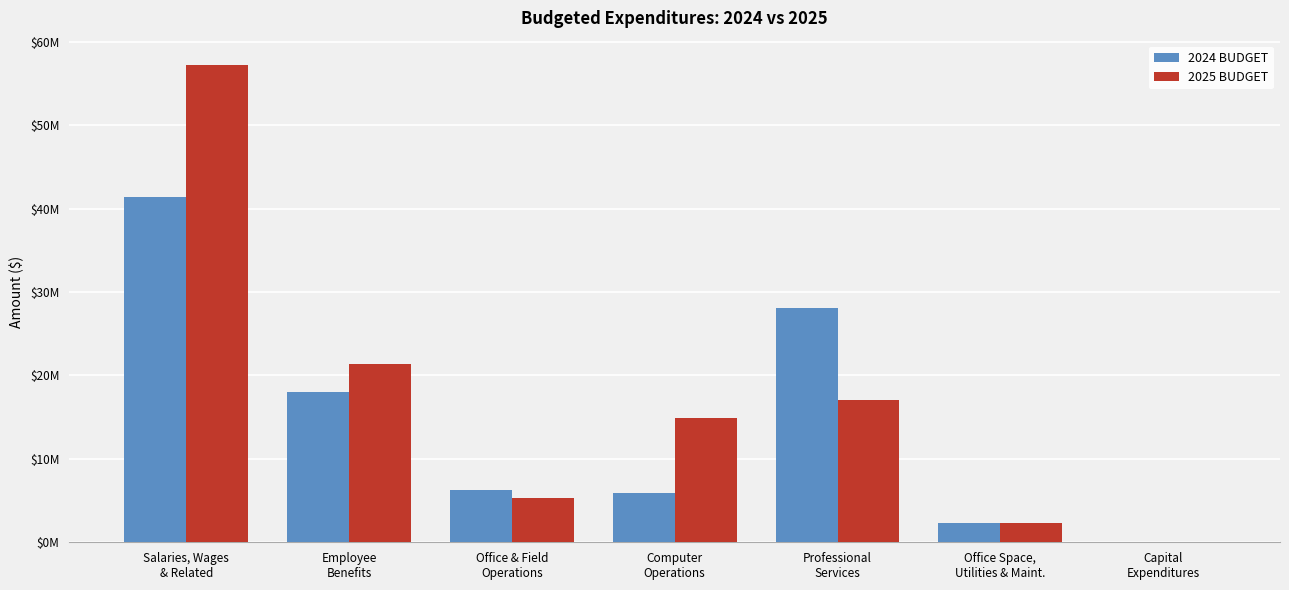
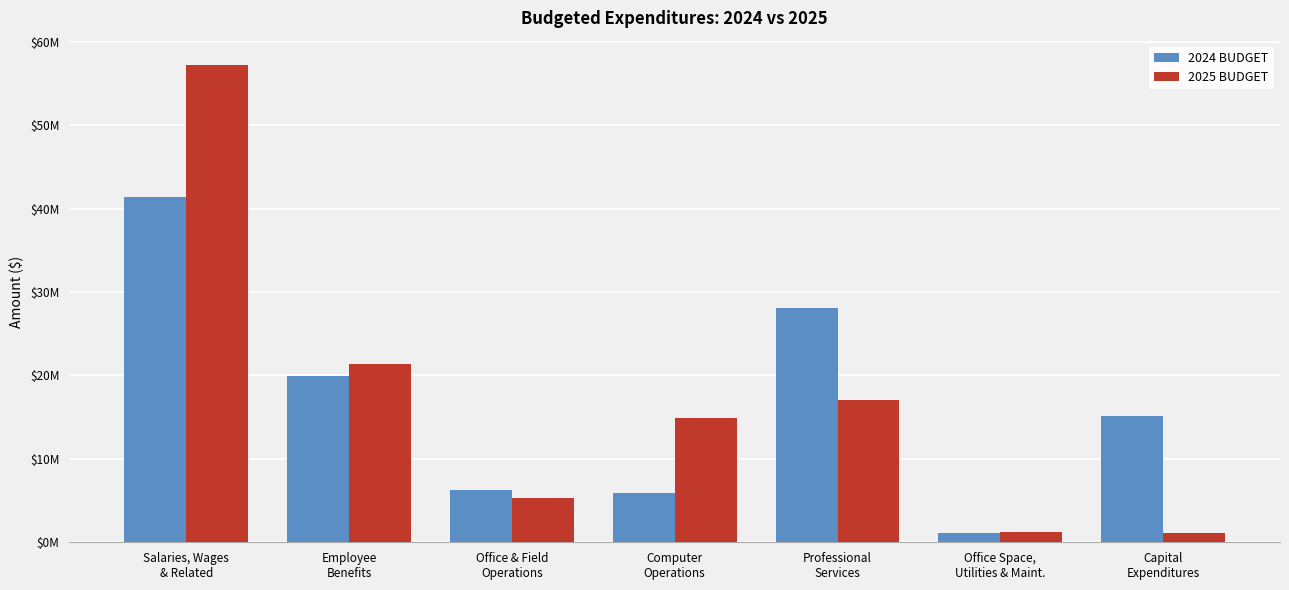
  {
    "2024 BUDGET": {
      "Salaries, Wages & Related": "$41000000",
-     "Employee Benefits": "$18000000",
+     "Employee Benefits": "$20000000",
      "Office & Field Operations": "$6000000",
      "Computer Operations": "$6000000",
      "Professional Services": "$28000000",
-     "Office Space, Utilities & Maint.": "$2000000",
-     "Capital Expenditures": "$0"
+     "Office Space, Utilities & Maint.": "$1000000",
+     "Capital Expenditures": "$15000000"
    },
    "2025 BUDGET": {
      "Salaries, Wages & Related": "$57000000",
      "Employee Benefits": "$21000000",
      "Office & Field Operations": "$5000000",
      "Computer Operations": "$15000000",
      "Professional Services": "$17000000",
-     "Office Space, Utilities & Maint.": "$2000000",
-     "Capital Expenditures": "$0"
+     "Office Space, Utilities & Maint.": "$1000000",
+     "Capital Expenditures": "$1000000"
    }
  }
